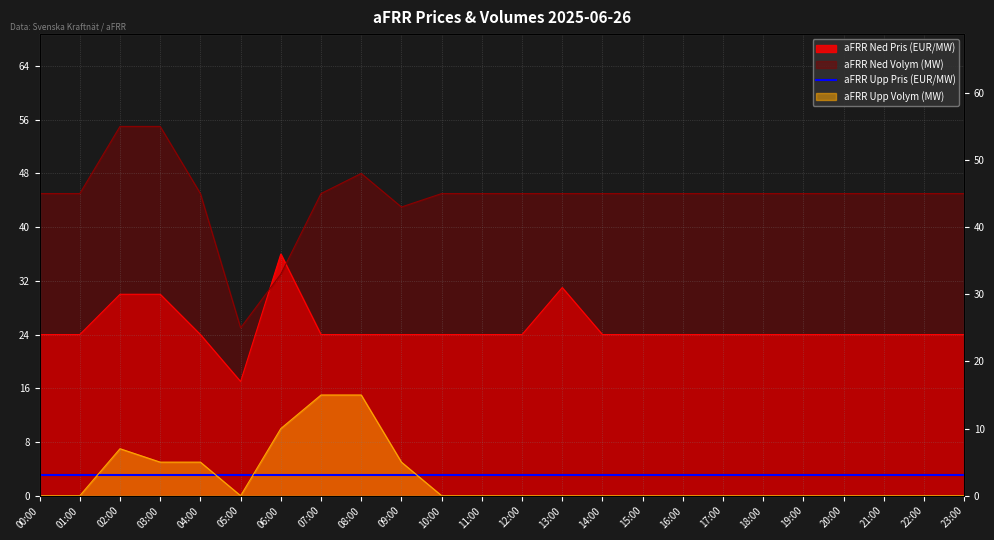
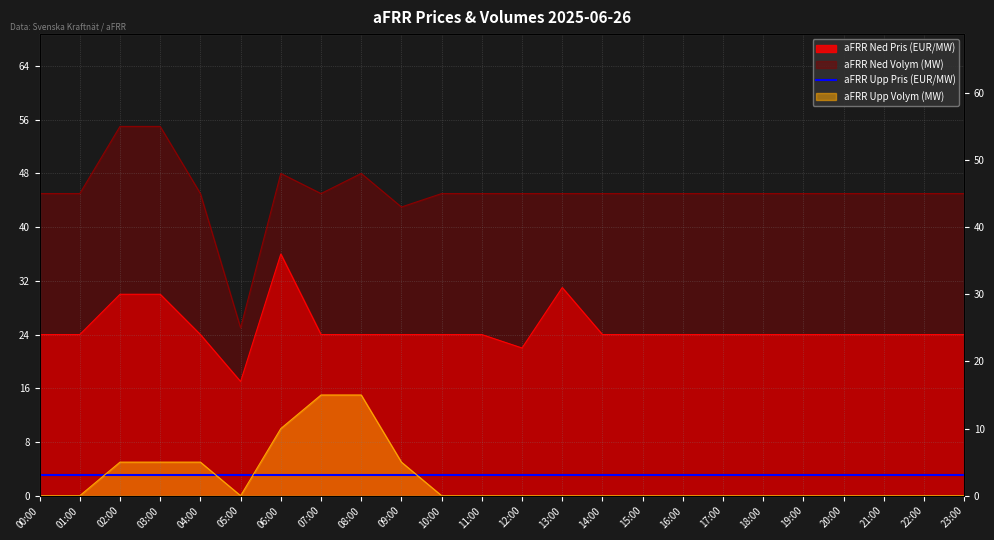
  {
    "aFRR Ned Pris (EUR/MW)": {
      "00:00": 24,
      "01:00": 24,
      "02:00": 30,
      "03:00": 30,
      "04:00": 24,
      "05:00": 17,
      "06:00": 36,
      "07:00": 24,
      "08:00": 24,
      "09:00": 24,
      "10:00": 24,
      "11:00": 24,
-     "12:00": 24,
+     "12:00": 22,
      "13:00": 31,
      "14:00": 24,
      "15:00": 24,
      "16:00": 24,
      "17:00": 24,
      "18:00": 24,
      "19:00": 24,
      "20:00": 24,
      "21:00": 24,
      "22:00": 24,
      "23:00": 24
    },
    "aFRR Ned Volym (MW)": {
      "00:00": 45,
      "01:00": 45,
      "02:00": 55,
      "03:00": 55,
      "04:00": 45,
      "05:00": 25,
-     "06:00": 33,
+     "06:00": 48,
      "07:00": 45,
      "08:00": 48,
      "09:00": 43,
      "10:00": 45,
      "11:00": 45,
      "12:00": 45,
      "13:00": 45,
      "14:00": 45,
      "15:00": 45,
      "16:00": 45,
      "17:00": 45,
      "18:00": 45,
      "19:00": 45,
      "20:00": 45,
      "21:00": 45,
      "22:00": 45,
      "23:00": 45
    },
    "aFRR Upp Volym (MW)": {
      "00:00": 0,
      "01:00": 0,
-     "02:00": 7,
+     "02:00": 5,
      "03:00": 5,
      "04:00": 5,
      "05:00": 0,
      "06:00": 10,
      "07:00": 15,
      "08:00": 15,
      "09:00": 5,
      "10:00": 0,
      "11:00": 0,
      "12:00": 0,
      "13:00": 0,
      "14:00": 0,
      "15:00": 0,
      "16:00": 0,
      "17:00": 0,
      "18:00": 0,
      "19:00": 0,
      "20:00": 0,
      "21:00": 0,
      "22:00": 0,
      "23:00": 0
    }
  }
